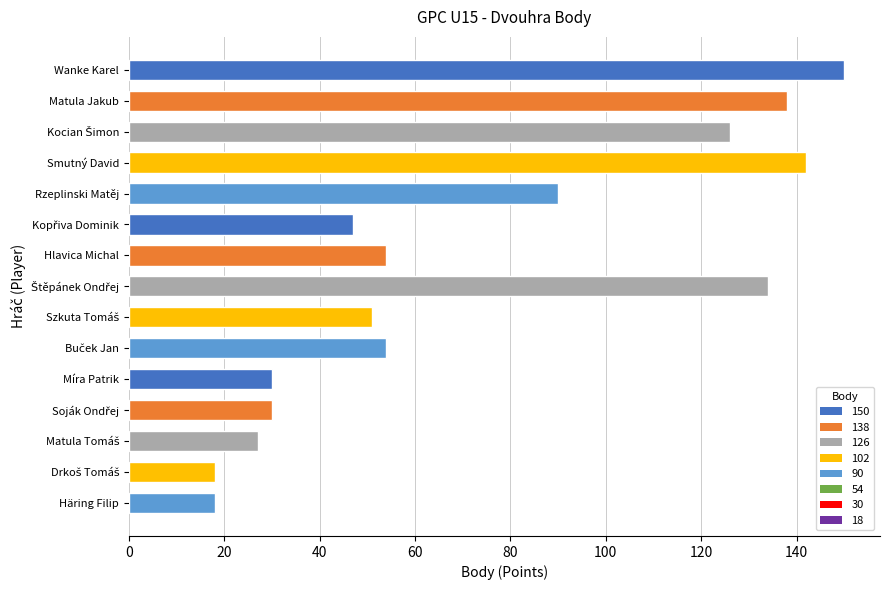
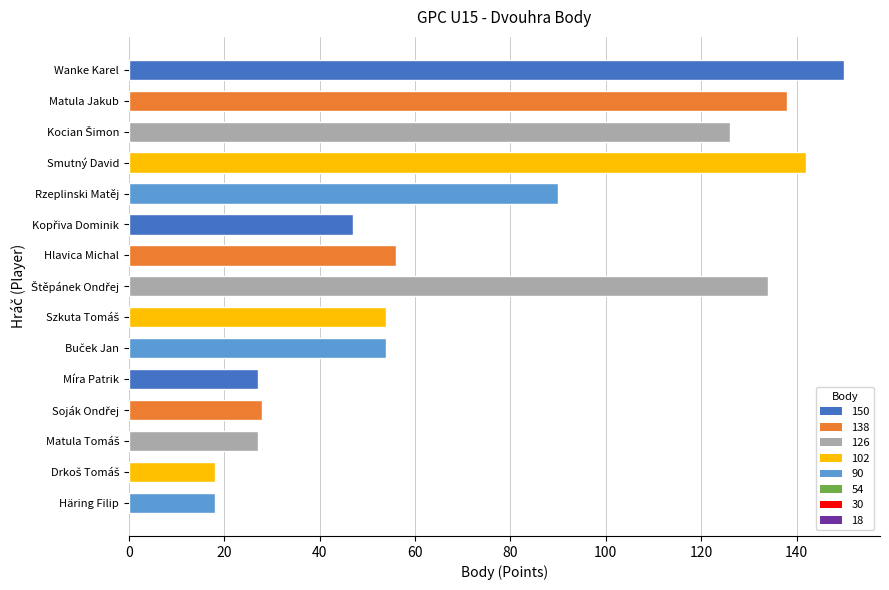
  {
    "Wanke Karel": 150,
    "Matula Jakub": 138,
    "Kocian Šimon": 126,
    "Smutný David": 142,
    "Rzeplinski Matěj": 90,
    "Kopřiva Dominik": 47,
-   "Hlavica Michal": 54,
+   "Hlavica Michal": 56,
    "Štěpánek Ondřej": 134,
-   "Szkuta Tomáš": 51,
+   "Szkuta Tomáš": 54,
    "Buček Jan": 54,
-   "Míra Patrik": 30,
-   "Soják Ondřej": 30,
+   "Míra Patrik": 27,
+   "Soják Ondřej": 28,
    "Matula Tomáš": 27,
    "Drkoš Tomáš": 18,
    "Häring Filip": 18
  }
